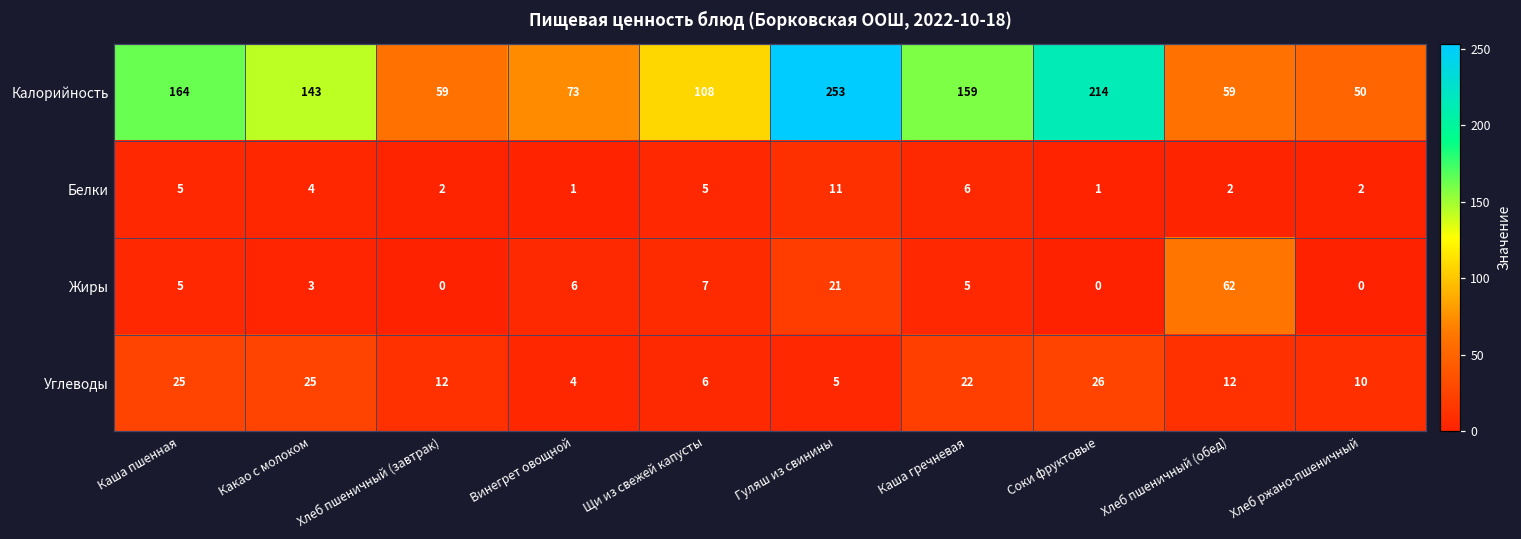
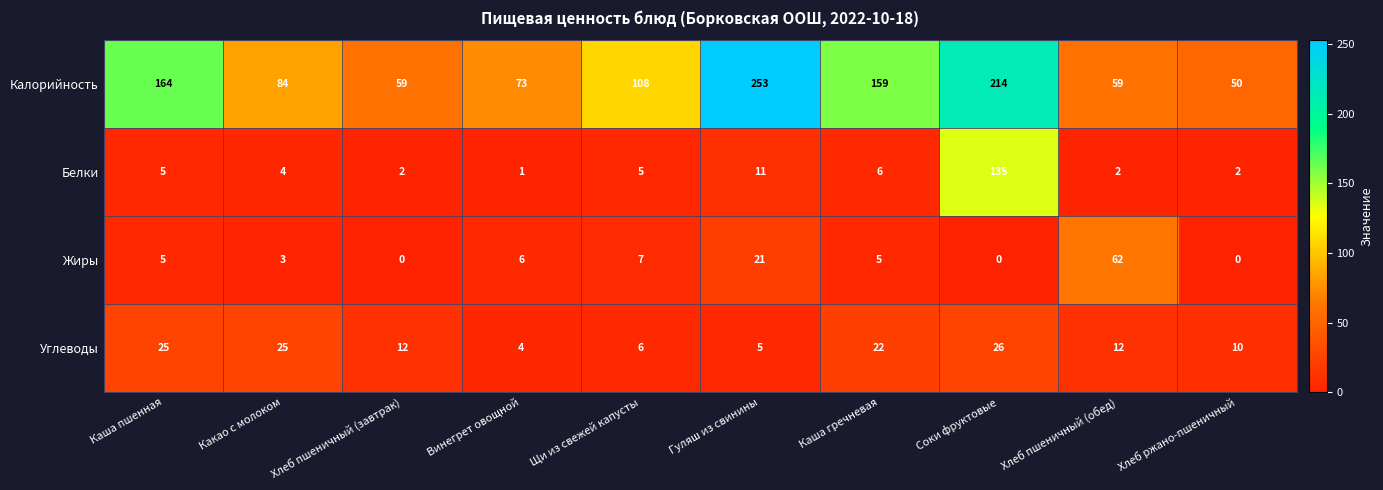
  {
    "Калорийность": {
      "Каша пшенная": 164,
-     "Какао с молоком": 143,
+     "Какао с молоком": 84,
      "Хлеб пшеничный (завтрак)": 59,
      "Винегрет овощной": 73,
      "Щи из свежей капусты": 108,
      "Гуляш из свинины": 253,
      "Каша гречневая": 159,
      "Соки фруктовые": 214,
      "Хлеб пшеничный (обед)": 59,
      "Хлеб ржано-пшеничный": 50
    },
    "Белки": {
      "Каша пшенная": 5,
      "Какао с молоком": 4,
      "Хлеб пшеничный (завтрак)": 2,
      "Винегрет овощной": 1,
      "Щи из свежей капусты": 5,
      "Гуляш из свинины": 11,
      "Каша гречневая": 6,
-     "Соки фруктовые": 1,
+     "Соки фруктовые": 135,
      "Хлеб пшеничный (обед)": 2,
      "Хлеб ржано-пшеничный": 2
    },
    "Жиры": {
      "Каша пшенная": 5,
      "Какао с молоком": 3,
      "Хлеб пшеничный (завтрак)": 0,
      "Винегрет овощной": 6,
      "Щи из свежей капусты": 7,
      "Гуляш из свинины": 21,
      "Каша гречневая": 5,
      "Соки фруктовые": 0,
      "Хлеб пшеничный (обед)": 62,
      "Хлеб ржано-пшеничный": 0
    },
    "Углеводы": {
      "Каша пшенная": 25,
      "Какао с молоком": 25,
      "Хлеб пшеничный (завтрак)": 12,
      "Винегрет овощной": 4,
      "Щи из свежей капусты": 6,
      "Гуляш из свинины": 5,
      "Каша гречневая": 22,
      "Соки фруктовые": 26,
      "Хлеб пшеничный (обед)": 12,
      "Хлеб ржано-пшеничный": 10
    }
  }
